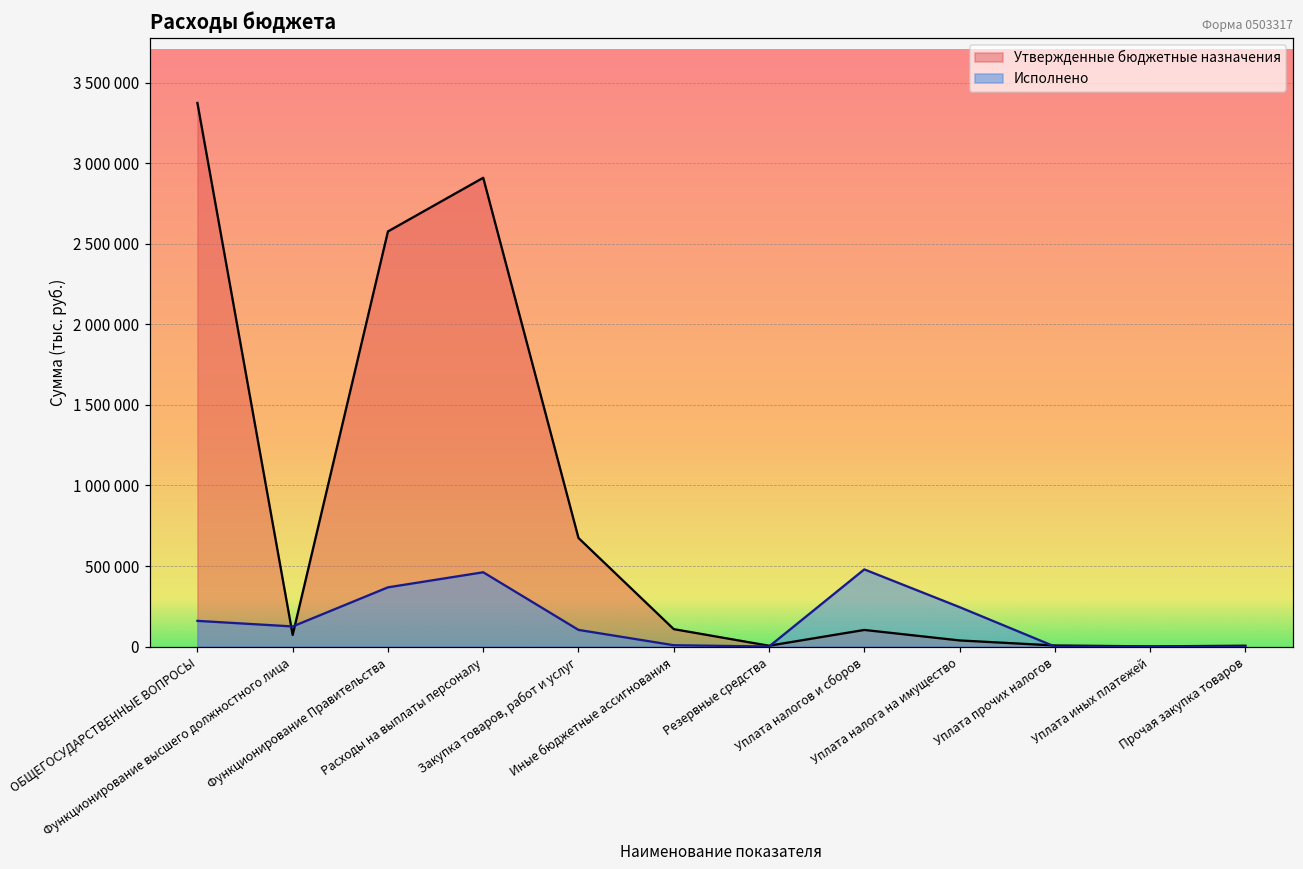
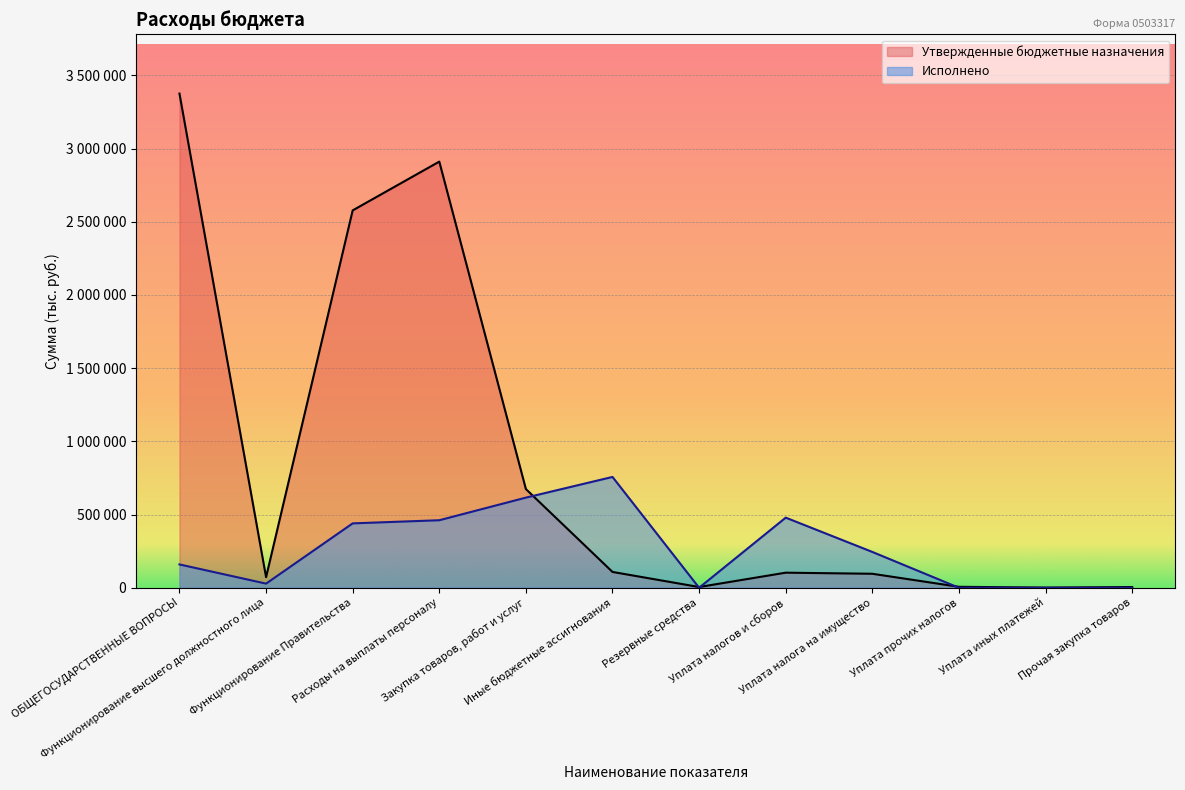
  {
    "Утвержденные бюджетные назначения": {
      "ОБЩЕГОСУДАРСТВЕННЫЕ ВОПРОСЫ": 3380000,
      "Функционирование высшего должностного лица": 70000,
      "Функционирование Правительства": 2580000,
      "Расходы на выплаты персоналу": 2910000,
      "Закупка товаров, работ и услуг": 670000,
      "Иные бюджетные ассигнования": 110000,
      "Уплата налогов и сборов": 100000,
-     "Уплата налога на имущество": 40000
+     "Уплата налога на имущество": 100000
    },
    "Исполнено": {
      "ОБЩЕГОСУДАРСТВЕННЫЕ ВОПРОСЫ": 160000,
-     "Функционирование высшего должностного лица": 120000,
-     "Функционирование Правительства": 370000,
+     "Функционирование высшего должностного лица": 30000,
+     "Функционирование Правительства": 440000,
      "Расходы на выплаты персоналу": 460000,
-     "Закупка товаров, работ и услуг": 100000,
-     "Иные бюджетные ассигнования": 10000,
+     "Закупка товаров, работ и услуг": 620000,
+     "Иные бюджетные ассигнования": 760000,
      "Уплата налогов и сборов": 480000,
      "Уплата налога на имущество": 240000
    }
  }
